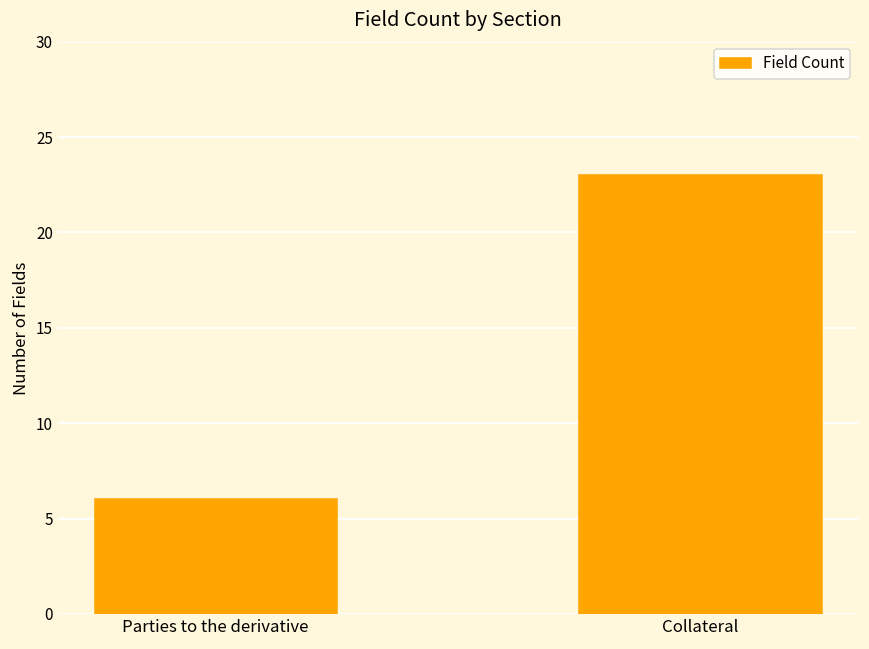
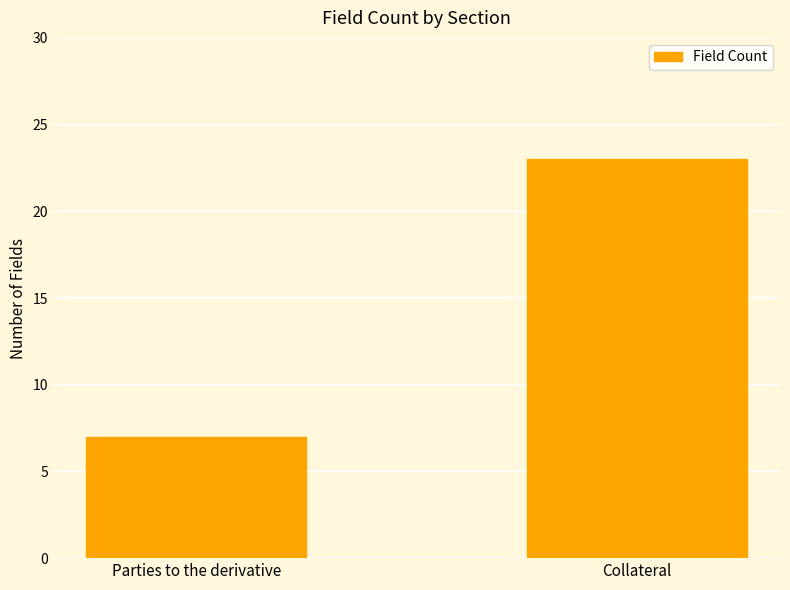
  {
-   "Parties to the derivative": 6,
+   "Parties to the derivative": 7,
    "Collateral": 23
  }
